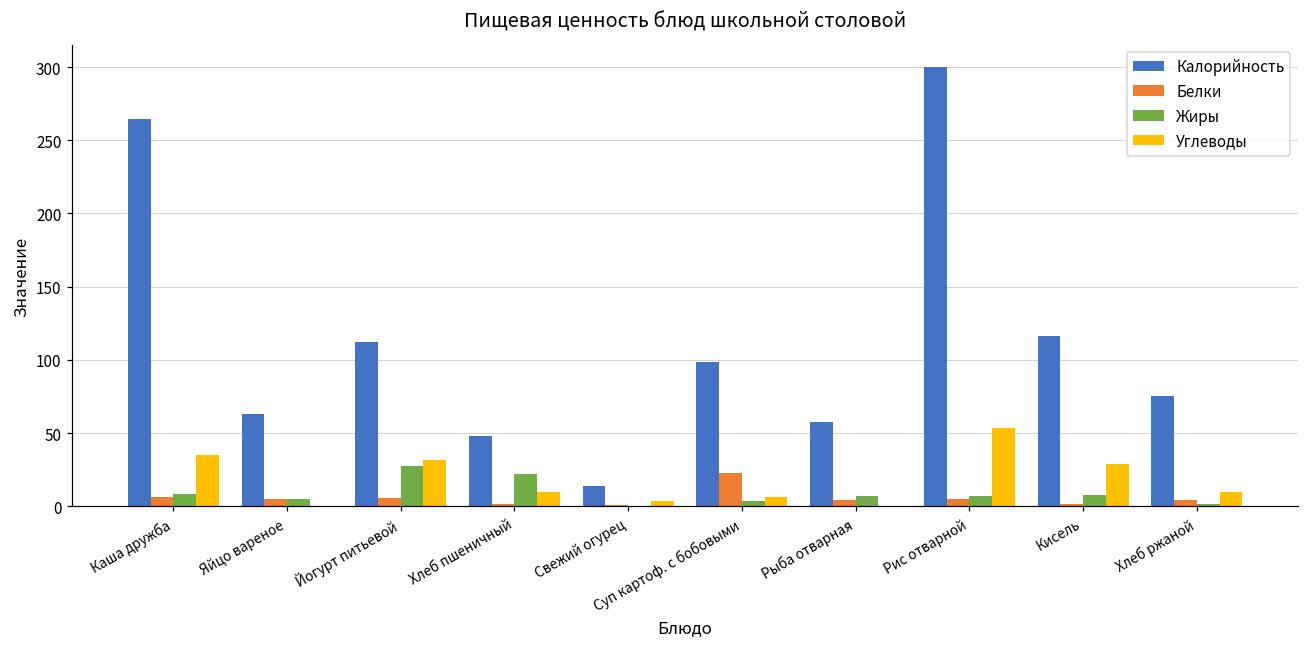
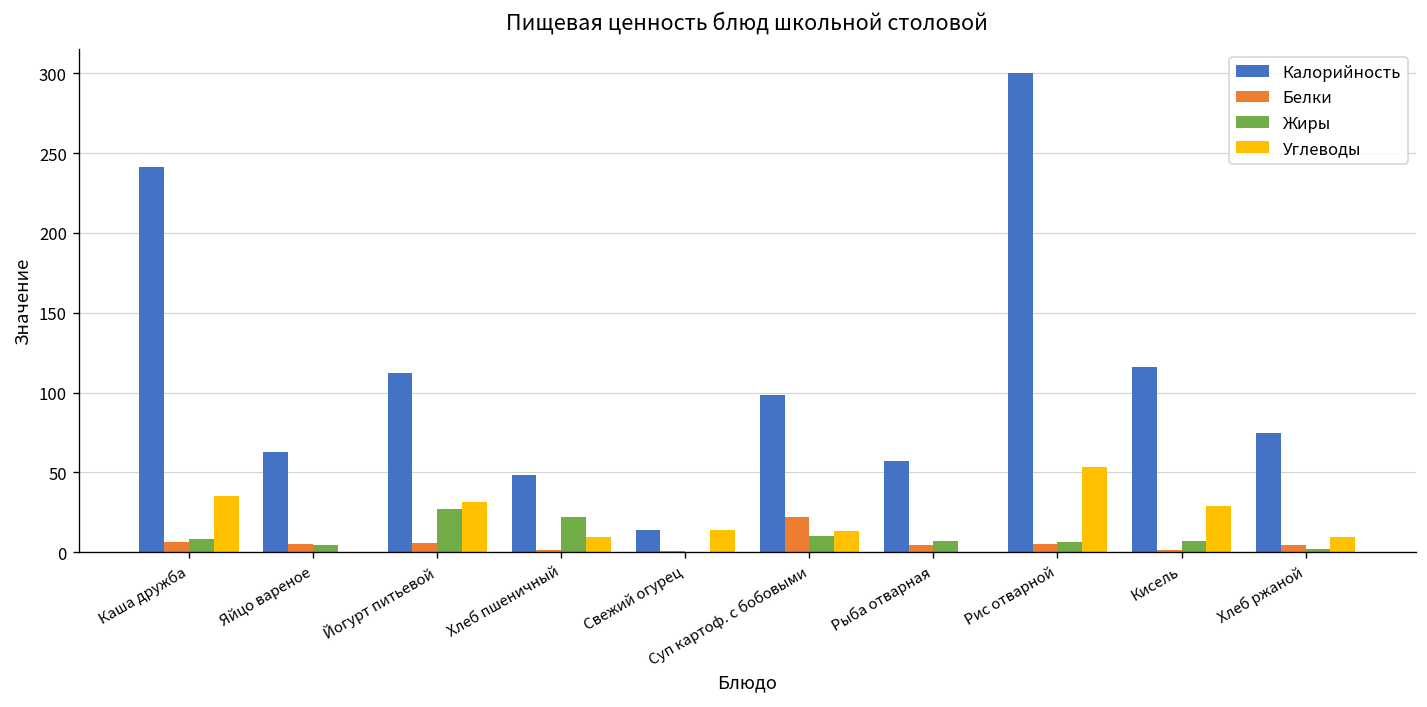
  {
    "Калорийность": {
-     "Каша дружба": 264,
+     "Каша дружба": 241,
      "Яйцо вареное": 63,
      "Йогурт питьевой": 113,
      "Хлеб пшеничный": 48,
      "Свежий огурец": 14,
      "Суп картоф. с бобовыми": 99,
      "Рыба отварная": 57,
      "Рис отварной": 300,
      "Кисель": 116,
      "Хлеб ржаной": 75
    },
    "Белки": {
      "Каша дружба": 7,
      "Яйцо вареное": 5,
      "Йогурт питьевой": 6,
      "Суп картоф. с бобовыми": 22,
      "Рыба отварная": 4,
      "Рис отварной": 5,
      "Хлеб ржаной": 4
    },
    "Жиры": {
      "Каша дружба": 8,
      "Яйцо вареное": 5,
      "Йогурт питьевой": 27,
      "Хлеб пшеничный": 22,
-     "Суп картоф. с бобовыми": 4,
+     "Суп картоф. с бобовыми": 10,
      "Рыба отварная": 7,
      "Рис отварной": 7,
      "Кисель": 7
    },
    "Углеводы": {
      "Каша дружба": 35,
      "Йогурт питьевой": 32,
      "Хлеб пшеничный": 9,
-     "Свежий огурец": 3,
-     "Суп картоф. с бобовыми": 6,
+     "Свежий огурец": 14,
+     "Суп картоф. с бобовыми": 14,
      "Рис отварной": 54,
      "Кисель": 29,
      "Хлеб ржаной": 10
    }
  }
